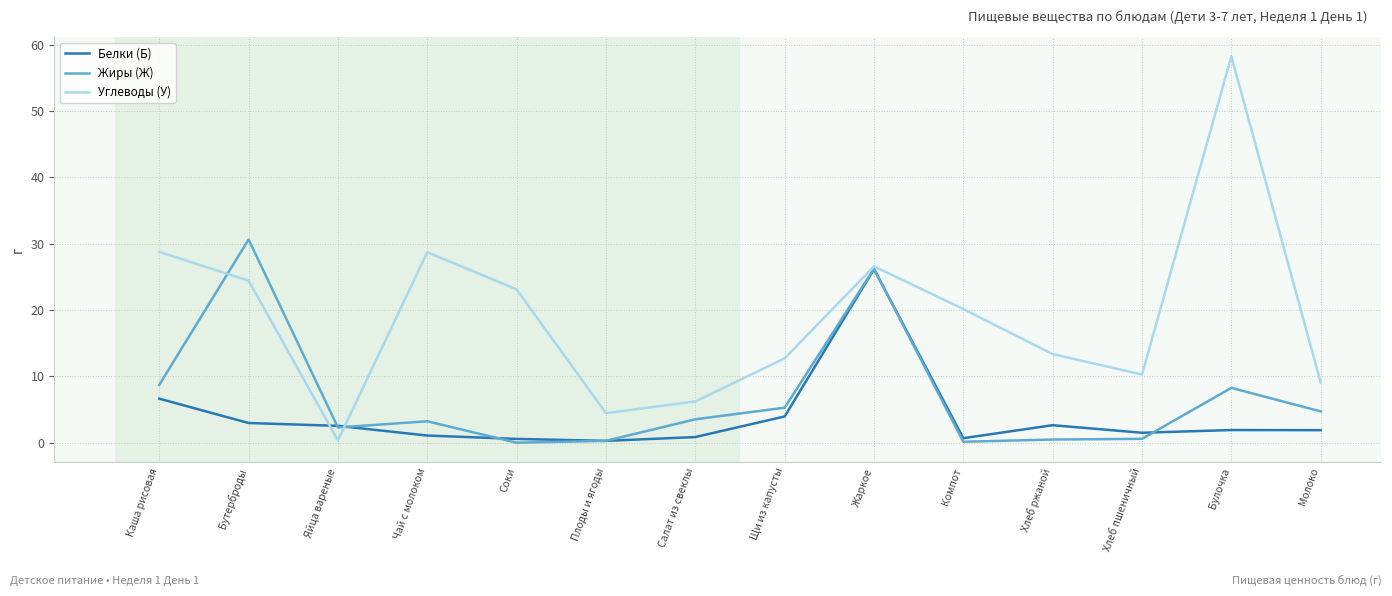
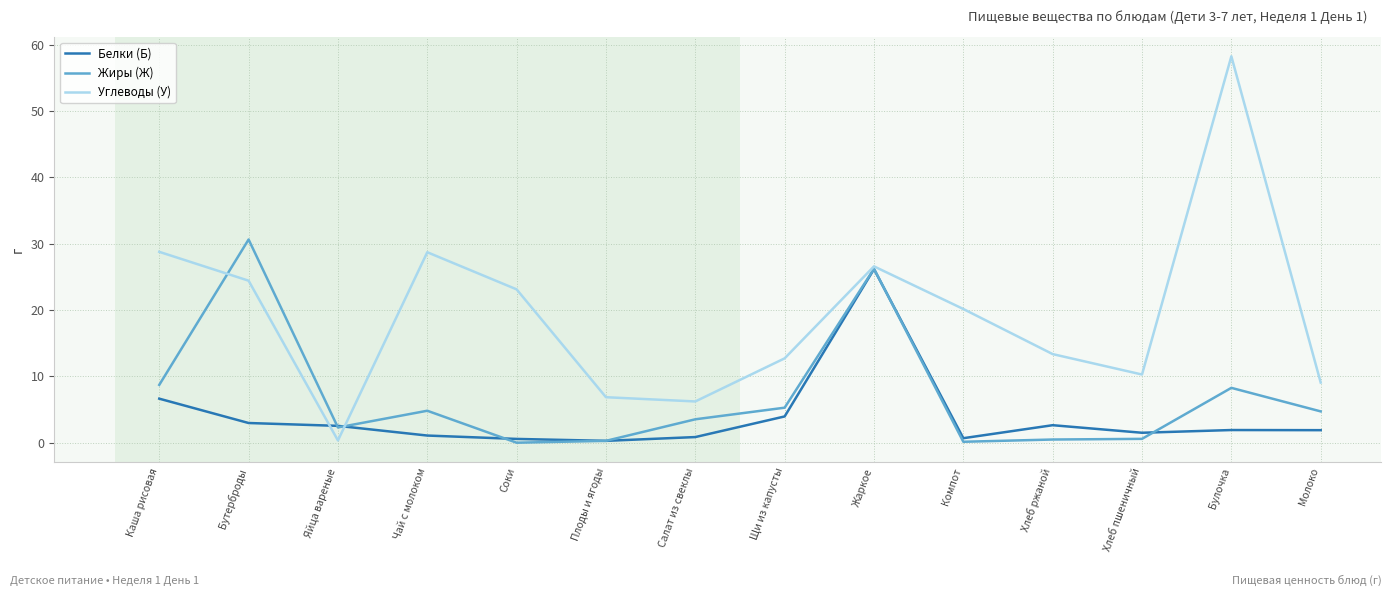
  {
    "Белки (Б)": {
      "Каша рисовая": 7,
      "Бутерброды": 3,
      "Чай с молоком": 1,
      "Соки": 1,
      "Салат из свеклы": 1,
      "Щи из капусты": 4,
      "Компот": 1,
      "Хлеб ржаной": 3,
      "Хлеб пшеничный": 2,
      "Булочка": 2,
      "Молоко": 2
    },
    "Жиры (Ж)": {
      "Каша рисовая": 9,
      "Бутерброды": 31,
-     "Чай с молоком": 3,
+     "Чай с молоком": 5,
      "Соки": 0,
      "Салат из свеклы": 4,
      "Щи из капусты": 5,
      "Компот": 0,
      "Хлеб ржаной": 0,
      "Хлеб пшеничный": 1,
      "Булочка": 8,
      "Молоко": 5
    },
    "Углеводы (У)": {
      "Каша рисовая": 29,
      "Бутерброды": 24,
      "Яйца вареные": 0,
      "Чай с молоком": 29,
      "Соки": 23,
-     "Плоды и ягоды": 4,
+     "Плоды и ягоды": 7,
      "Салат из свеклы": 6,
      "Щи из капусты": 13,
      "Компот": 20,
      "Хлеб ржаной": 13,
      "Хлеб пшеничный": 10,
      "Булочка": 58,
      "Молоко": 9
    }
  }
